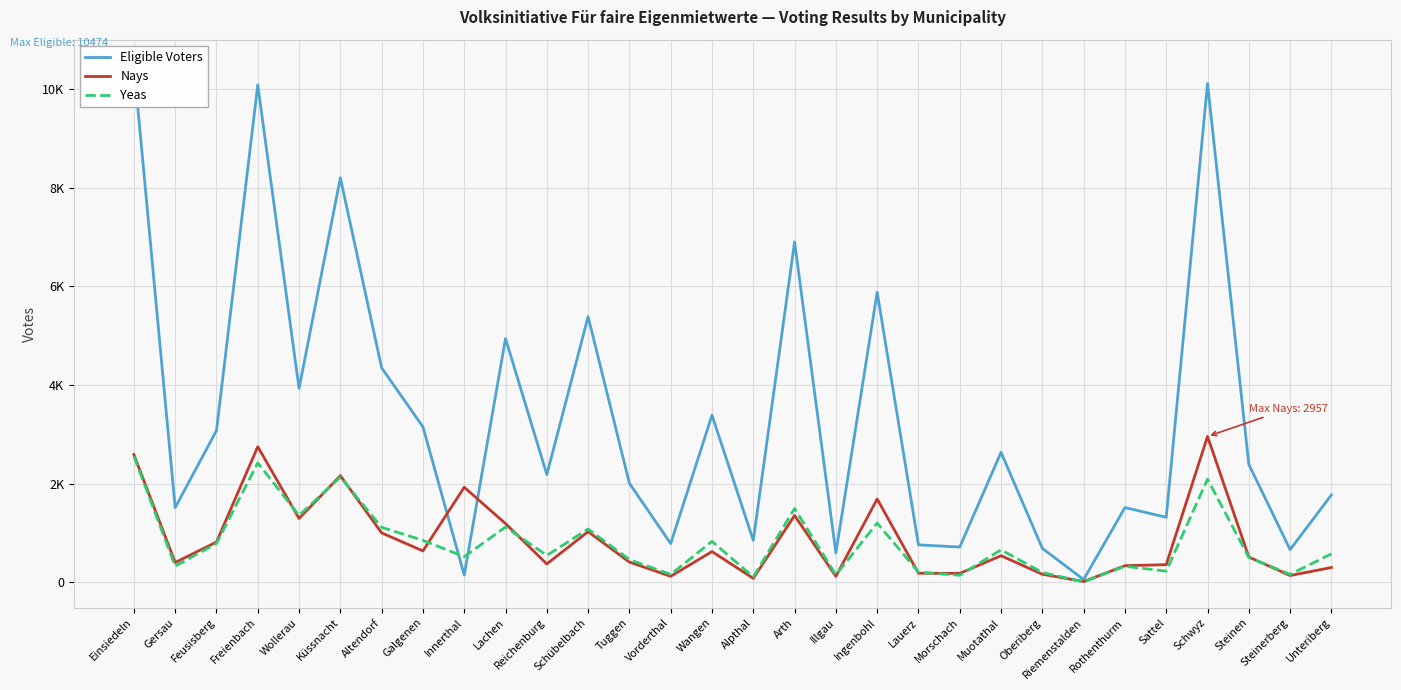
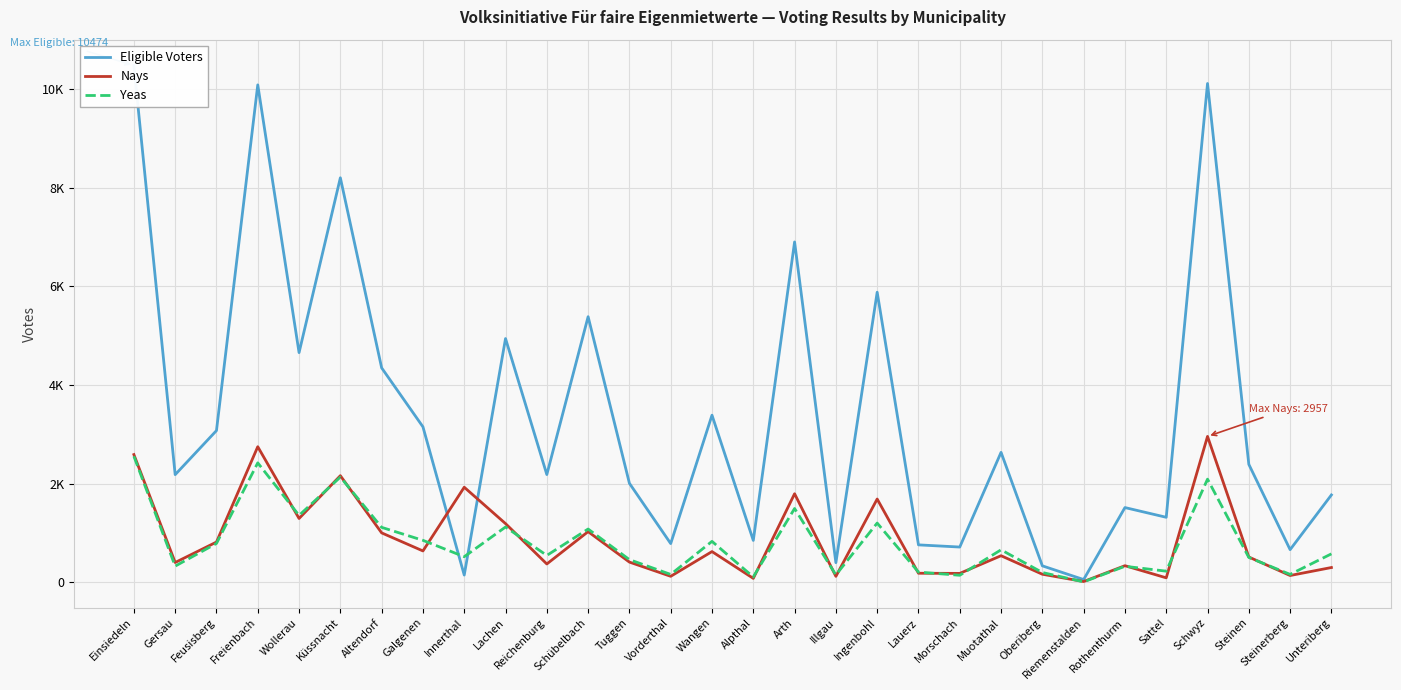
  {
    "Eligible Voters": {
-     "Gersau": 1500,
+     "Gersau": 2200,
      "Feusisberg": 3100,
      "Freienbach": 10100,
-     "Wollerau": 3900,
+     "Wollerau": 4700,
      "Küssnacht": 8200,
      "Altendorf": 4300,
      "Galgenen": 3200,
      "Innerthal": 100,
      "Lachen": 4900,
      "Reichenburg": 2200,
      "Schübelbach": 5400,
      "Tuggen": 2000,
      "Vorderthal": 800,
      "Wangen": 3400,
      "Alpthal": 800,
      "Arth": 6900,
-     "Illgau": 600,
+     "Illgau": 400,
      "Ingenbohl": 5900,
      "Lauerz": 800,
      "Morschach": 700,
      "Muotathal": 2600,
-     "Oberiberg": 700,
+     "Oberiberg": 300,
      "Rothenthurm": 1500,
      "Sattel": 1300,
      "Schwyz": 10100,
      "Steinen": 2400,
      "Steinerberg": 700,
      "Unteriberg": 1800
    },
    "Nays": {
      "Gersau": 400,
      "Freienbach": 2700,
      "Wollerau": 1300,
      "Altendorf": 1000,
      "Galgenen": 600,
      "Innerthal": 1900,
      "Lachen": 1200,
      "Reichenburg": 400,
      "Schübelbach": 1000,
      "Wangen": 600,
-     "Arth": 1400,
+     "Arth": 1800,
      "Ingenbohl": 1700,
      "Muotathal": 500,
-     "Sattel": 400,
+     "Sattel": 100,
      "Unteriberg": 300
    },
    "Yeas": {
      "Gersau": 300,
      "Freienbach": 2400,
      "Wollerau": 1400,
      "Altendorf": 1100,
      "Galgenen": 900,
      "Innerthal": 500,
      "Lachen": 1100,
      "Reichenburg": 500,
      "Schübelbach": 1100,
      "Wangen": 800,
      "Arth": 1500,
      "Ingenbohl": 1200,
      "Muotathal": 700,
      "Sattel": 200,
      "Schwyz": 2100,
      "Unteriberg": 600
    }
  }
